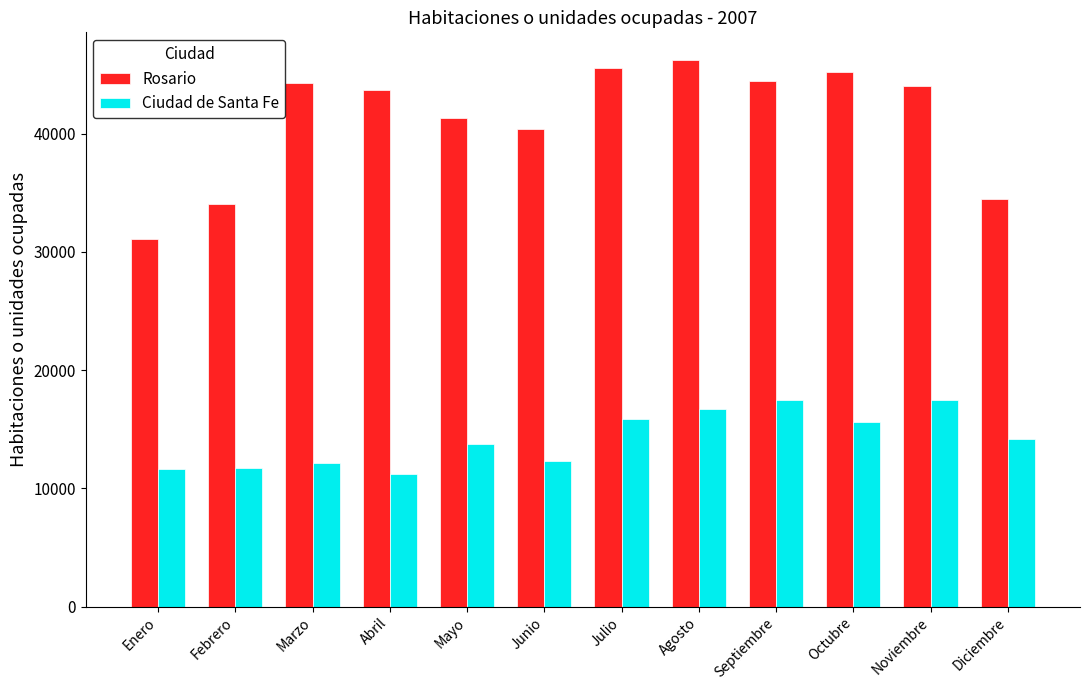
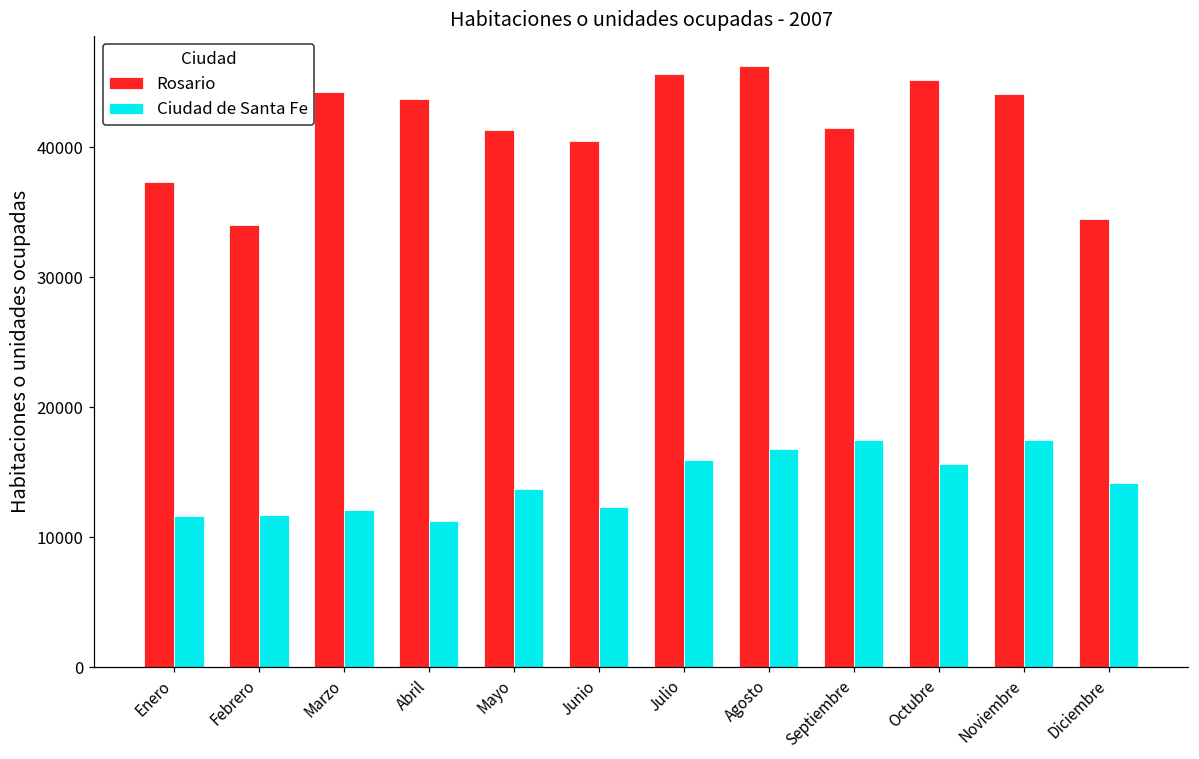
  {
    "Rosario": {
-     "Enero": 31100,
+     "Enero": 37300,
      "Febrero": 34000,
      "Marzo": 44300,
      "Abril": 43700,
      "Mayo": 41300,
      "Junio": 40400,
      "Julio": 45600,
      "Agosto": 46300,
-     "Septiembre": 44500,
+     "Septiembre": 41500,
      "Octubre": 45200,
      "Noviembre": 44100,
      "Diciembre": 34500
    },
    "Ciudad de Santa Fe": {
      "Enero": 11600,
      "Febrero": 11700,
      "Marzo": 12100,
      "Abril": 11200,
      "Mayo": 13700,
      "Junio": 12300,
      "Julio": 15900,
      "Agosto": 16700,
      "Septiembre": 17500,
      "Octubre": 15600,
      "Noviembre": 17500,
      "Diciembre": 14200
    }
  }
